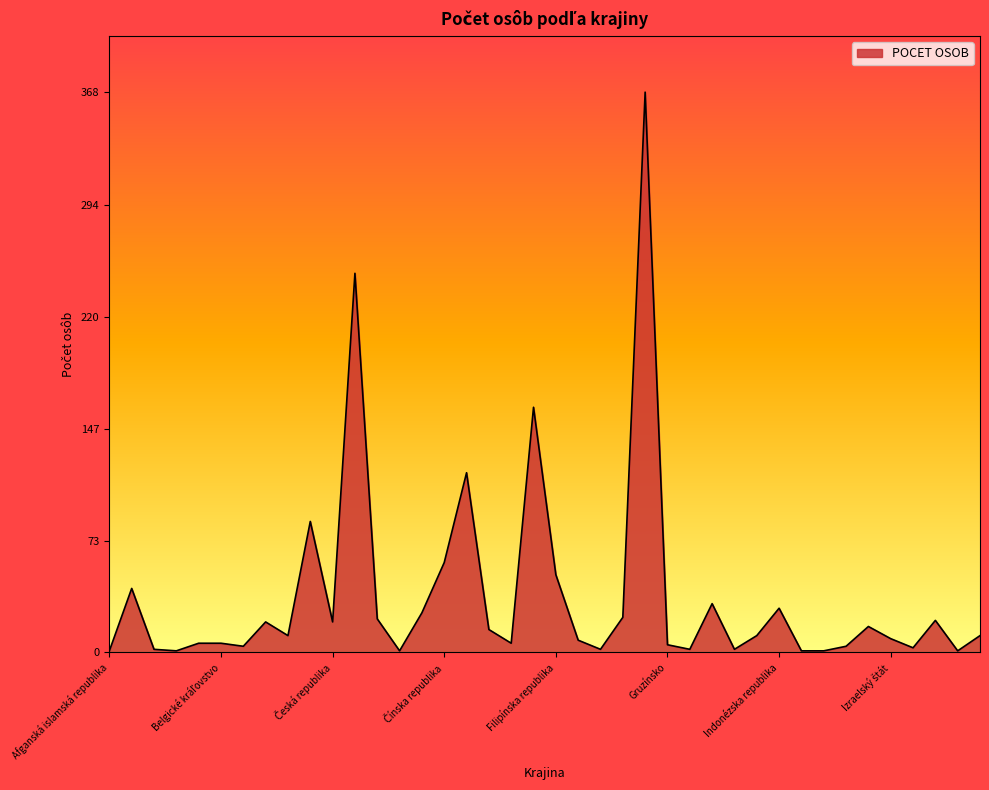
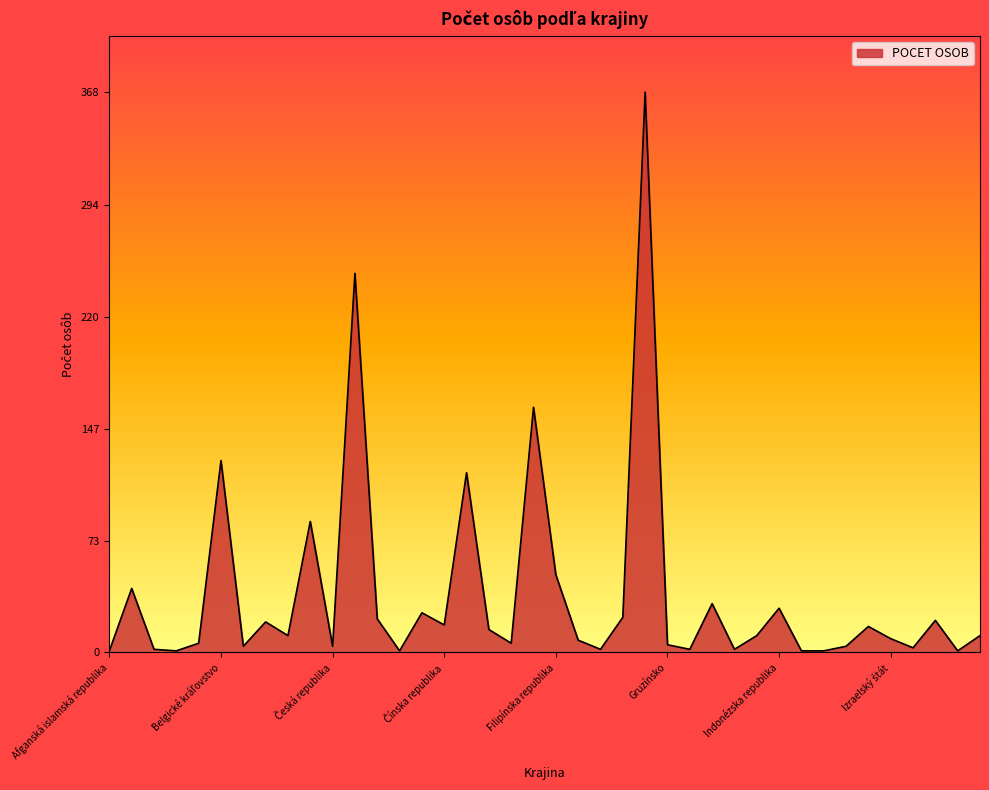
  {
    "Afganská islamská republika": 1,
-   "Belgické kráľovstvo": 6,
-   "Česká republika": 20,
-   "Čínska republika": 59,
+   "Belgické kráľovstvo": 126,
+   "Česká republika": 4,
+   "Čínska republika": 18,
    "Filipínska republika": 51,
    "Gruzínsko": 5,
    "Indonézska republika": 29,
    "Izraelský štát": 9
  }
